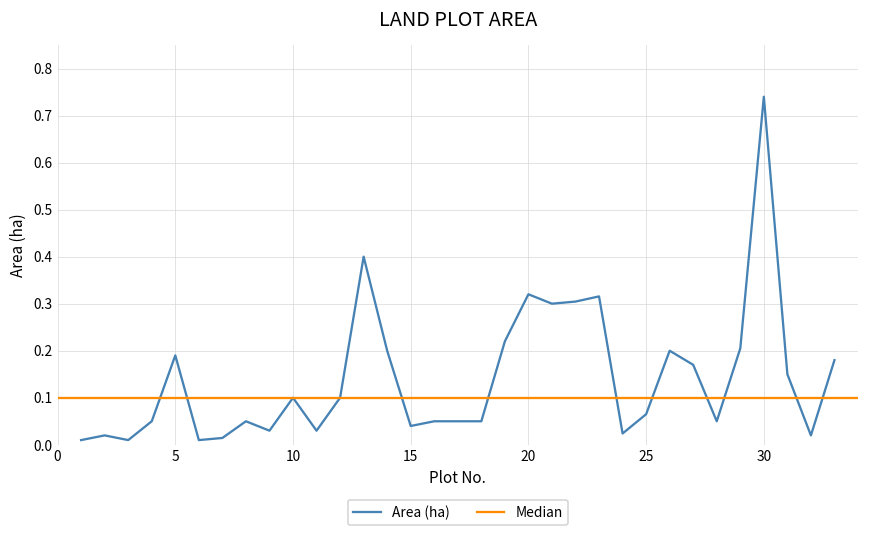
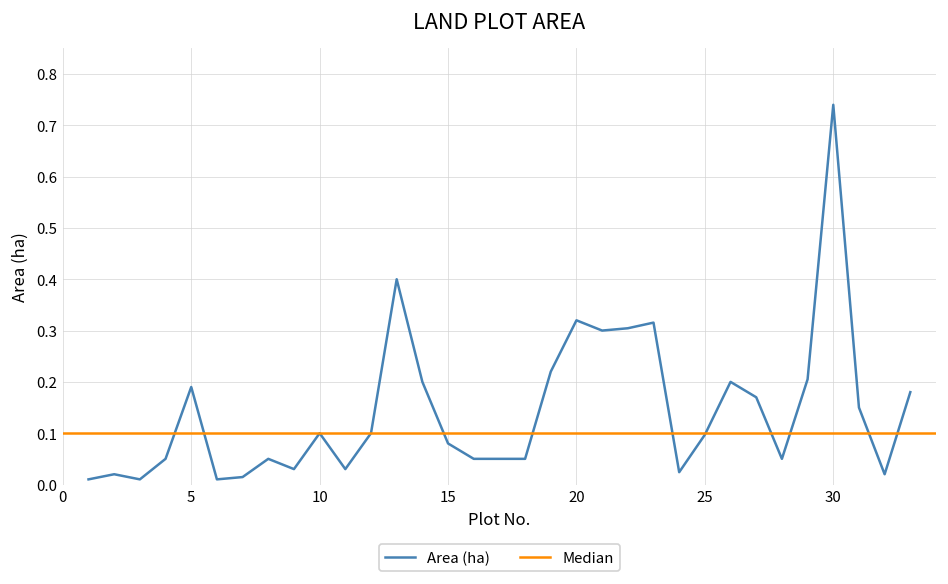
  {
    "5": 0.19,
    "10": 0.10,
-   "15": 0.04,
+   "15": 0.08,
    "20": 0.32,
-   "25": 0.07,
+   "25": 0.10,
    "30": 0.74
  }
